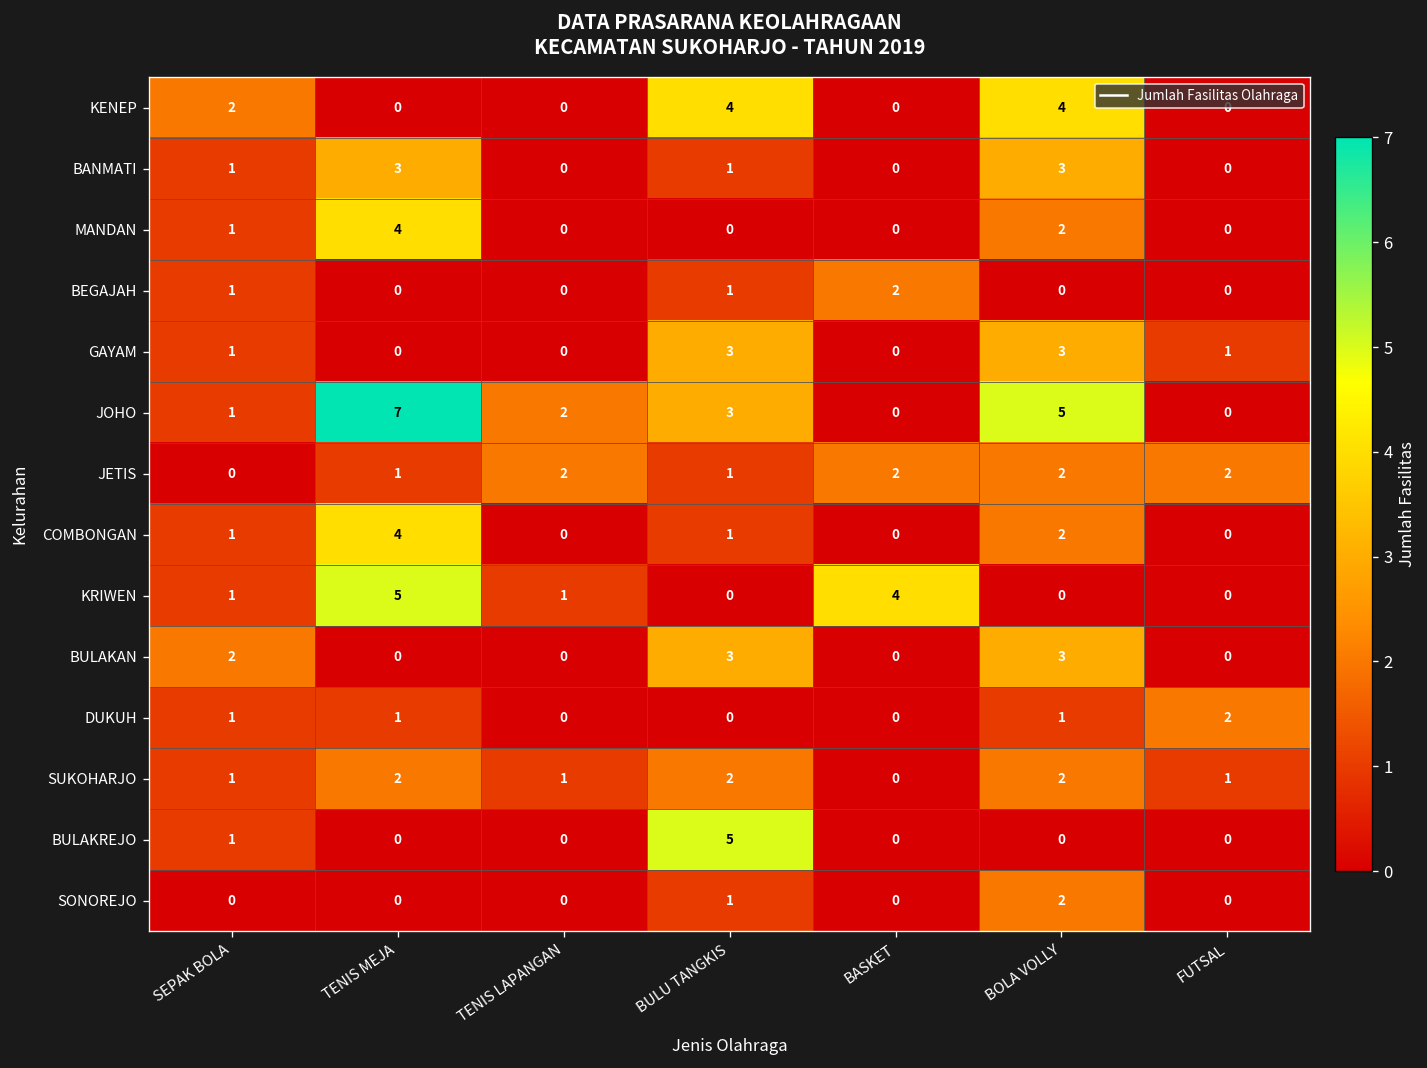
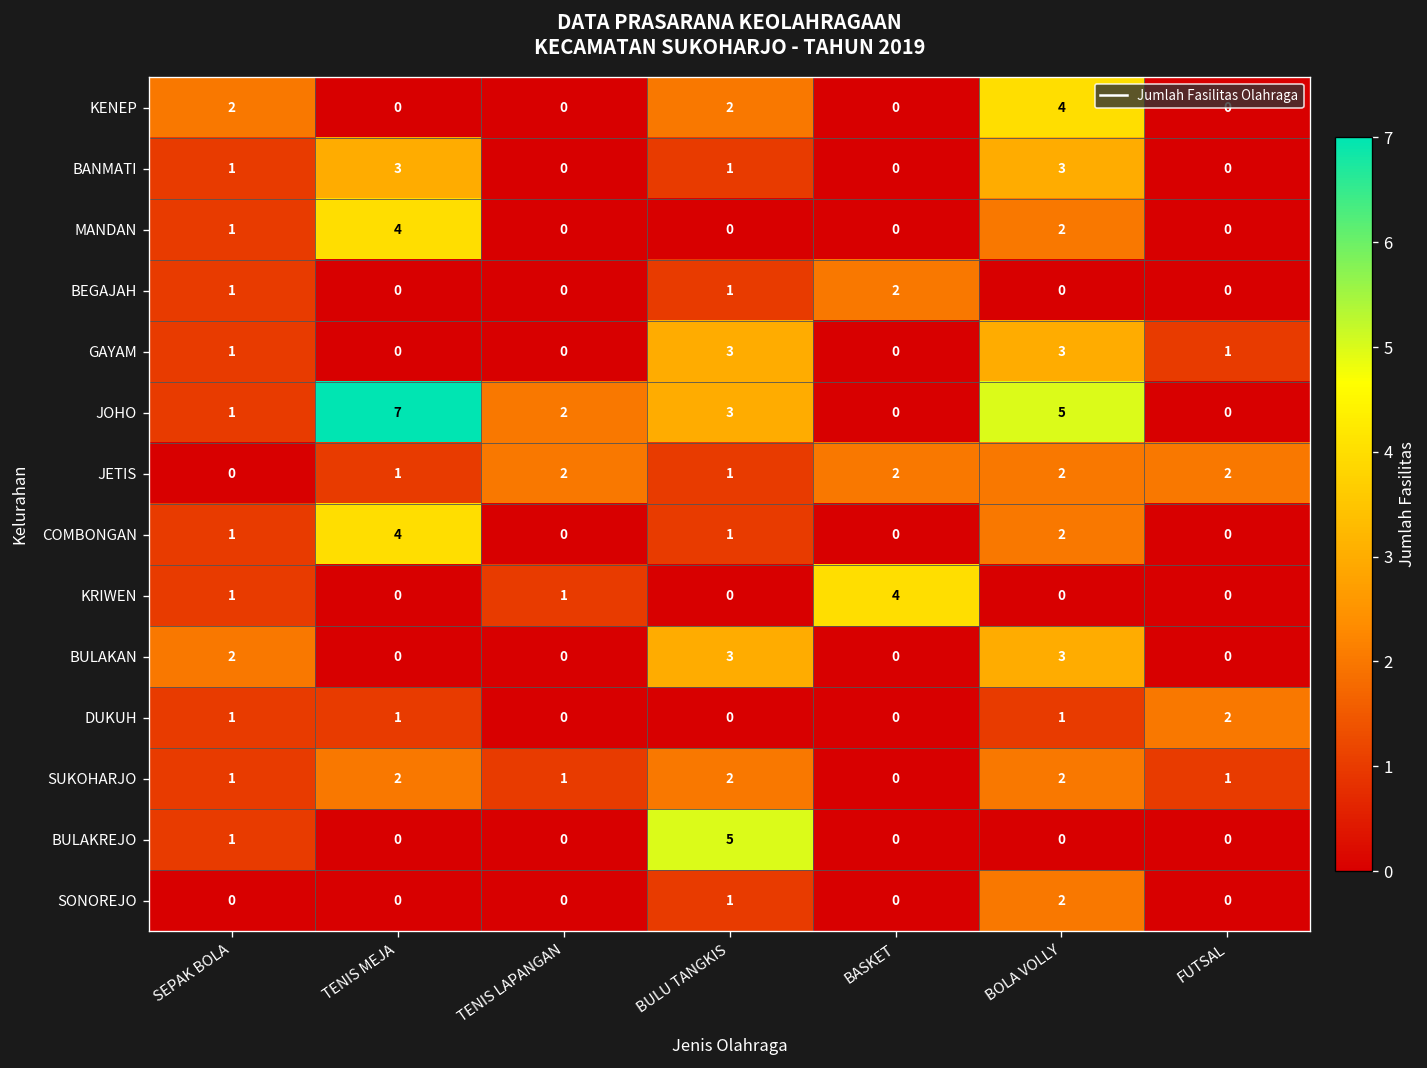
  {
    "KENEP": {
      "SEPAK BOLA": 2,
      "TENIS MEJA": 0,
      "TENIS LAPANGAN": 0,
-     "BULU TANGKIS": 4,
+     "BULU TANGKIS": 2,
      "BASKET": 0,
      "BOLA VOLLY": 4
    },
    "BANMATI": {
      "SEPAK BOLA": 1,
      "TENIS MEJA": 3,
      "TENIS LAPANGAN": 0,
      "BULU TANGKIS": 1,
      "BASKET": 0,
      "BOLA VOLLY": 3,
      "FUTSAL": 0
    },
    "MANDAN": {
      "SEPAK BOLA": 1,
      "TENIS MEJA": 4,
      "TENIS LAPANGAN": 0,
      "BULU TANGKIS": 0,
      "BASKET": 0,
      "BOLA VOLLY": 2,
      "FUTSAL": 0
    },
    "BEGAJAH": {
      "SEPAK BOLA": 1,
      "TENIS MEJA": 0,
      "TENIS LAPANGAN": 0,
      "BULU TANGKIS": 1,
      "BASKET": 2,
      "BOLA VOLLY": 0,
      "FUTSAL": 0
    },
    "GAYAM": {
      "SEPAK BOLA": 1,
      "TENIS MEJA": 0,
      "TENIS LAPANGAN": 0,
      "BULU TANGKIS": 3,
      "BASKET": 0,
      "BOLA VOLLY": 3,
      "FUTSAL": 1
    },
    "JOHO": {
      "SEPAK BOLA": 1,
      "TENIS MEJA": 7,
      "TENIS LAPANGAN": 2,
      "BULU TANGKIS": 3,
      "BASKET": 0,
      "BOLA VOLLY": 5,
      "FUTSAL": 0
    },
    "JETIS": {
      "SEPAK BOLA": 0,
      "TENIS MEJA": 1,
      "TENIS LAPANGAN": 2,
      "BULU TANGKIS": 1,
      "BASKET": 2,
      "BOLA VOLLY": 2,
      "FUTSAL": 2
    },
    "COMBONGAN": {
      "SEPAK BOLA": 1,
      "TENIS MEJA": 4,
      "TENIS LAPANGAN": 0,
      "BULU TANGKIS": 1,
      "BASKET": 0,
      "BOLA VOLLY": 2,
      "FUTSAL": 0
    },
    "KRIWEN": {
      "SEPAK BOLA": 1,
-     "TENIS MEJA": 5,
+     "TENIS MEJA": 0,
      "TENIS LAPANGAN": 1,
      "BULU TANGKIS": 0,
      "BASKET": 4,
      "BOLA VOLLY": 0,
      "FUTSAL": 0
    },
    "BULAKAN": {
      "SEPAK BOLA": 2,
      "TENIS MEJA": 0,
      "TENIS LAPANGAN": 0,
      "BULU TANGKIS": 3,
      "BASKET": 0,
      "BOLA VOLLY": 3,
      "FUTSAL": 0
    },
    "DUKUH": {
      "SEPAK BOLA": 1,
      "TENIS MEJA": 1,
      "TENIS LAPANGAN": 0,
      "BULU TANGKIS": 0,
      "BASKET": 0,
      "BOLA VOLLY": 1,
      "FUTSAL": 2
    },
    "SUKOHARJO": {
      "SEPAK BOLA": 1,
      "TENIS MEJA": 2,
      "TENIS LAPANGAN": 1,
      "BULU TANGKIS": 2,
      "BASKET": 0,
      "BOLA VOLLY": 2,
      "FUTSAL": 1
    },
    "BULAKREJO": {
      "SEPAK BOLA": 1,
      "TENIS MEJA": 0,
      "TENIS LAPANGAN": 0,
      "BULU TANGKIS": 5,
      "BASKET": 0,
      "BOLA VOLLY": 0,
      "FUTSAL": 0
    },
    "SONOREJO": {
      "SEPAK BOLA": 0,
      "TENIS MEJA": 0,
      "TENIS LAPANGAN": 0,
      "BULU TANGKIS": 1,
      "BASKET": 0,
      "BOLA VOLLY": 2,
      "FUTSAL": 0
    }
  }
